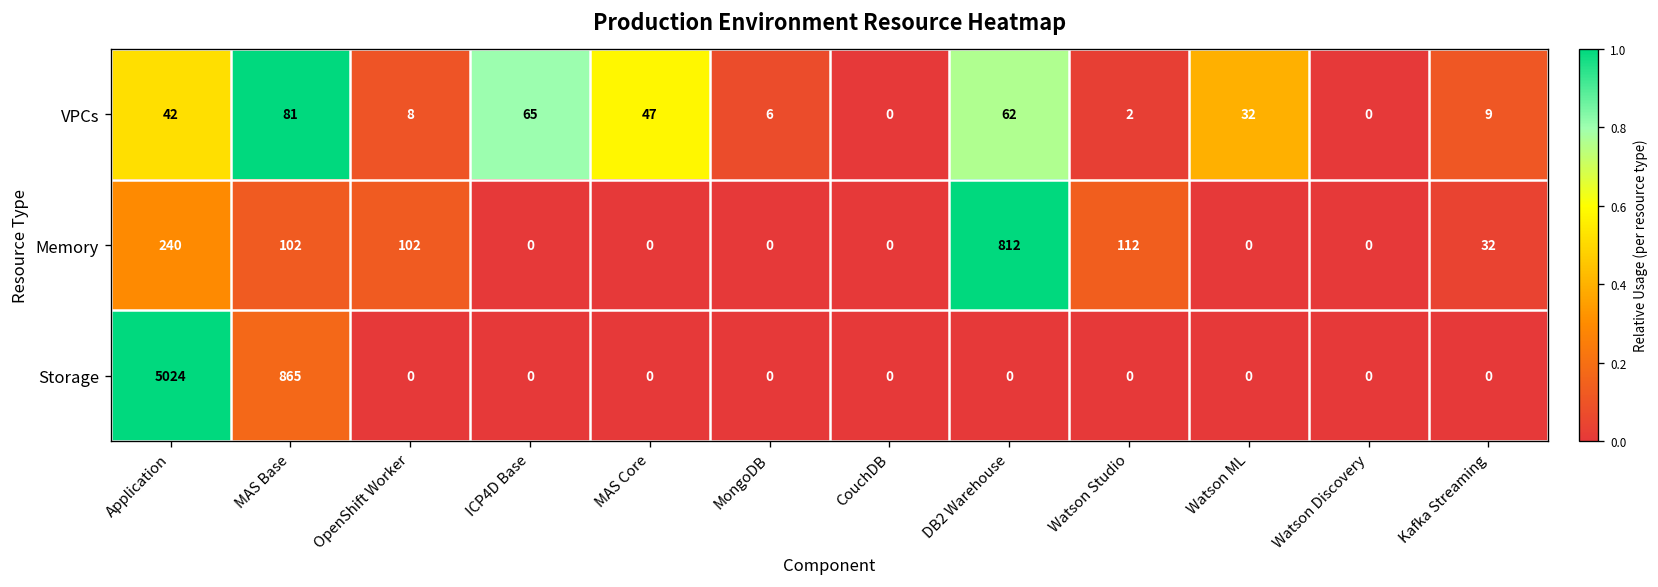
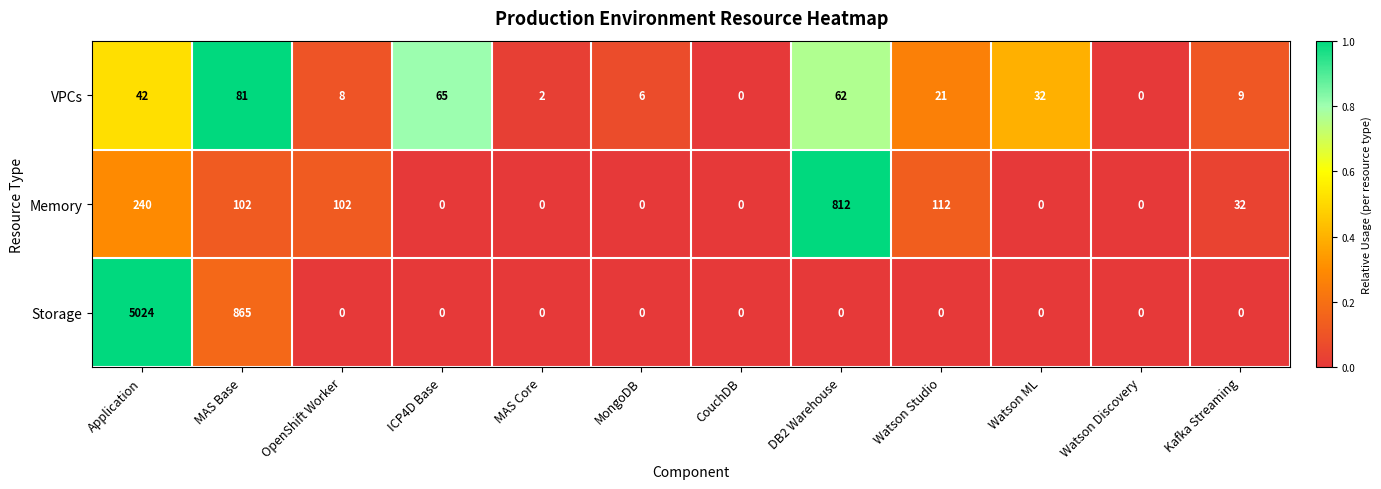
  {
    "VPCs": {
      "Application": 42,
      "MAS Base": 81,
      "OpenShift Worker": 8,
      "ICP4D Base": 65,
-     "MAS Core": 47,
+     "MAS Core": 2,
      "MongoDB": 6,
      "CouchDB": 0,
      "DB2 Warehouse": 62,
-     "Watson Studio": 2,
+     "Watson Studio": 21,
      "Watson ML": 32,
      "Watson Discovery": 0,
      "Kafka Streaming": 9
    },
    "Memory": {
      "Application": 240,
      "MAS Base": 102,
      "OpenShift Worker": 102,
      "ICP4D Base": 0,
      "MAS Core": 0,
      "MongoDB": 0,
      "CouchDB": 0,
      "DB2 Warehouse": 812,
      "Watson Studio": 112,
      "Watson ML": 0,
      "Watson Discovery": 0,
      "Kafka Streaming": 32
    },
    "Storage": {
      "Application": 5024,
      "MAS Base": 865,
      "OpenShift Worker": 0,
      "ICP4D Base": 0,
      "MAS Core": 0,
      "MongoDB": 0,
      "CouchDB": 0,
      "DB2 Warehouse": 0,
      "Watson Studio": 0,
      "Watson ML": 0,
      "Watson Discovery": 0,
      "Kafka Streaming": 0
    }
  }
